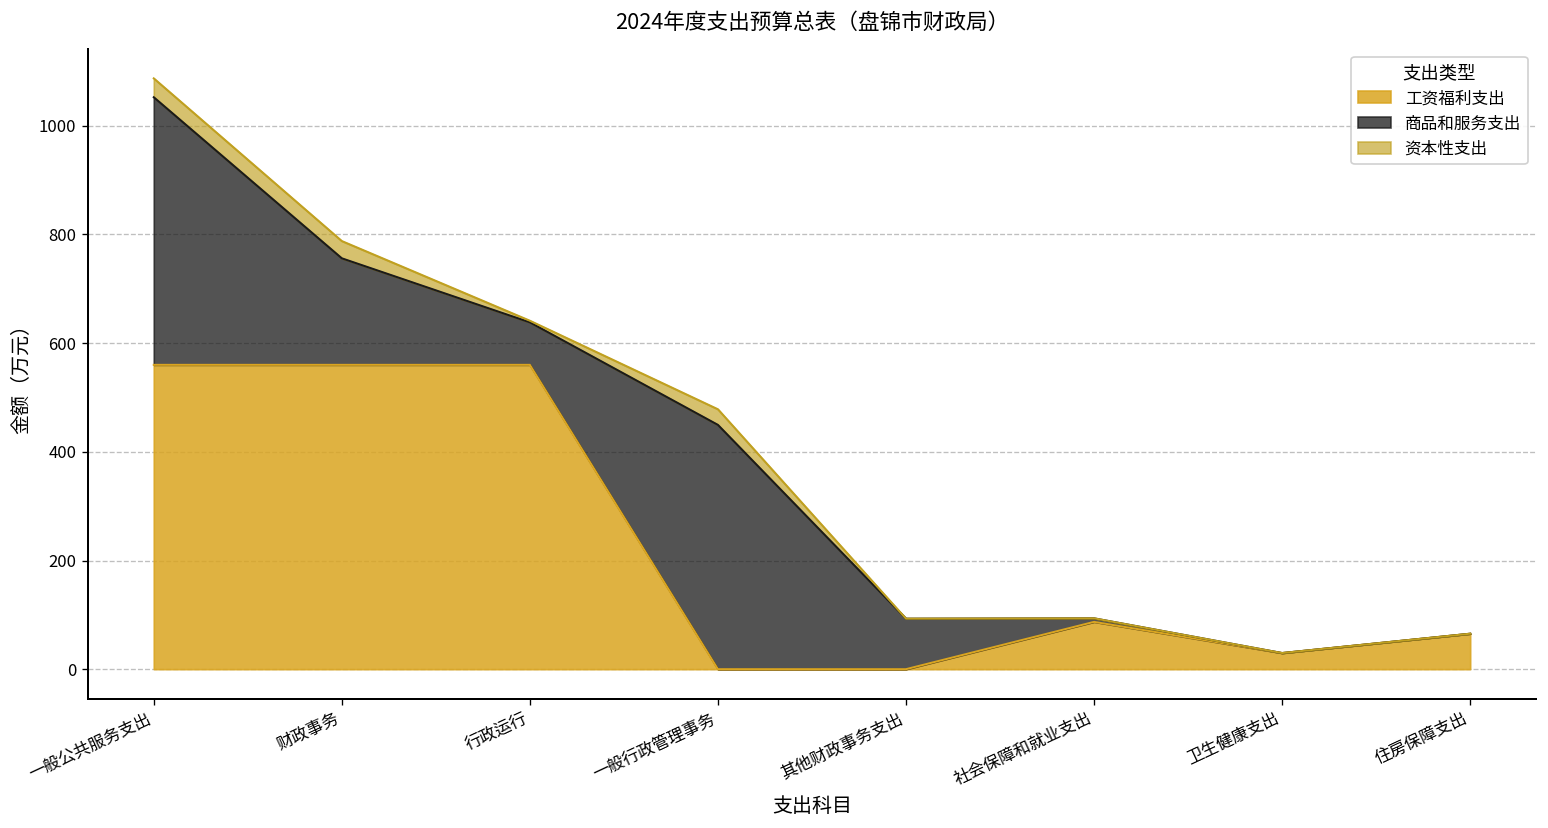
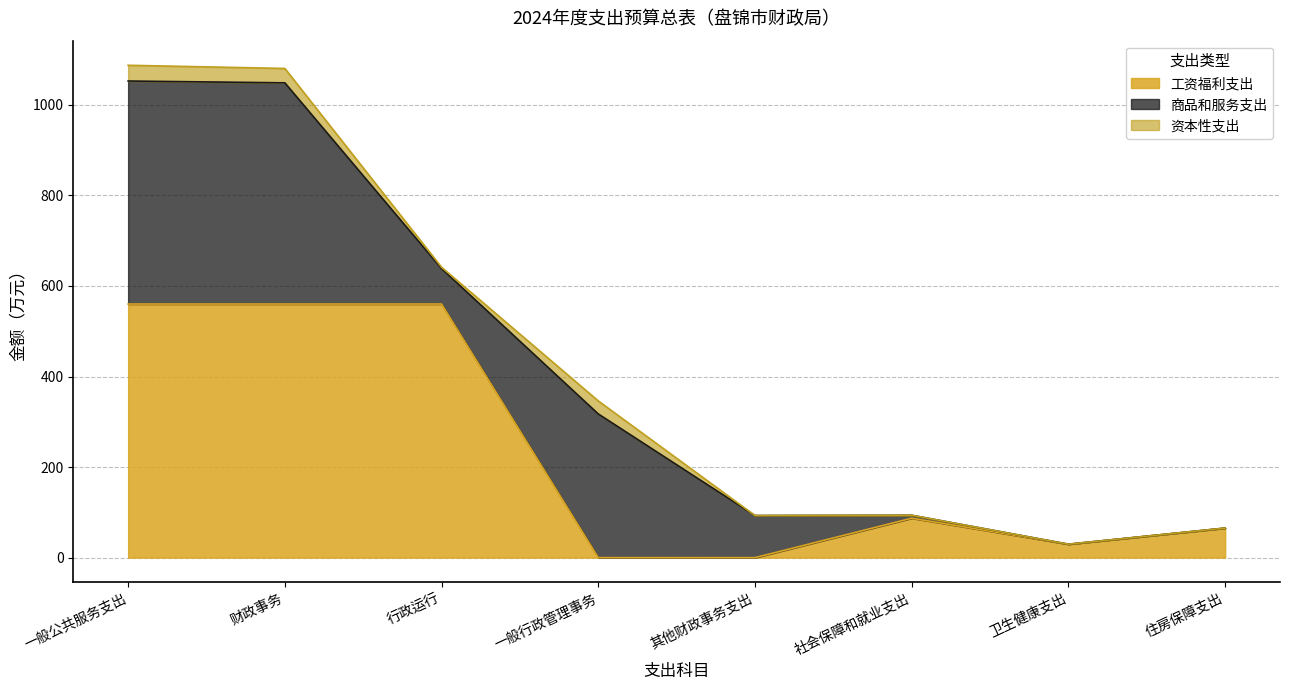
  {
    "商品和服务支出": {
      "一般公共服务支出": 490,
-     "财政事务": 200,
-     "一般行政管理事务": 450
+     "财政事务": 490,
+     "一般行政管理事务": 320
    }
  }
